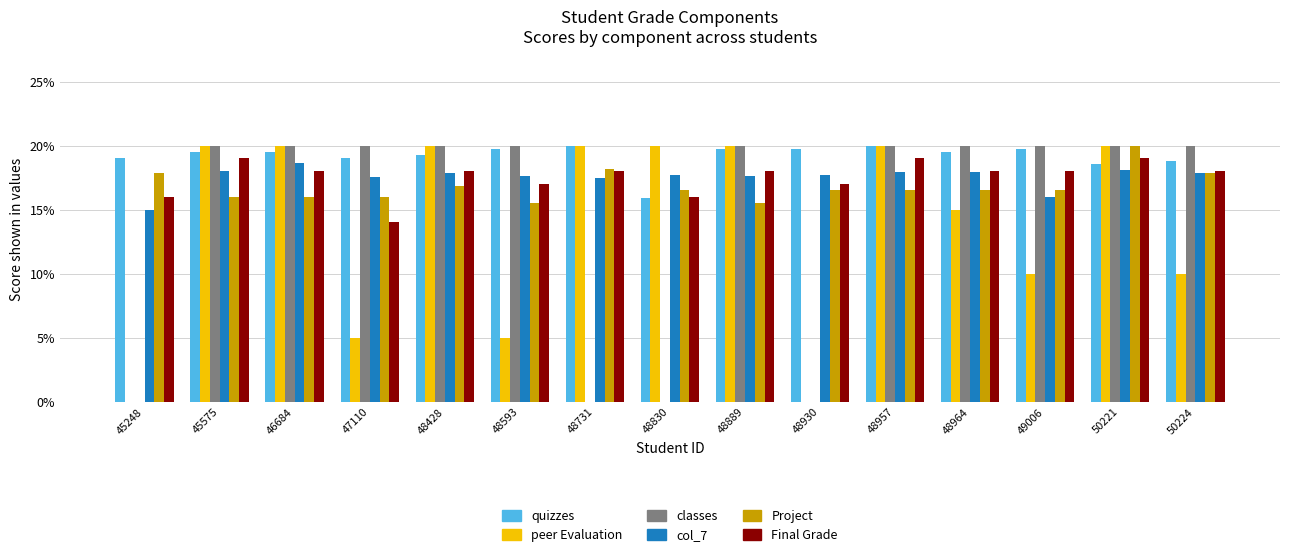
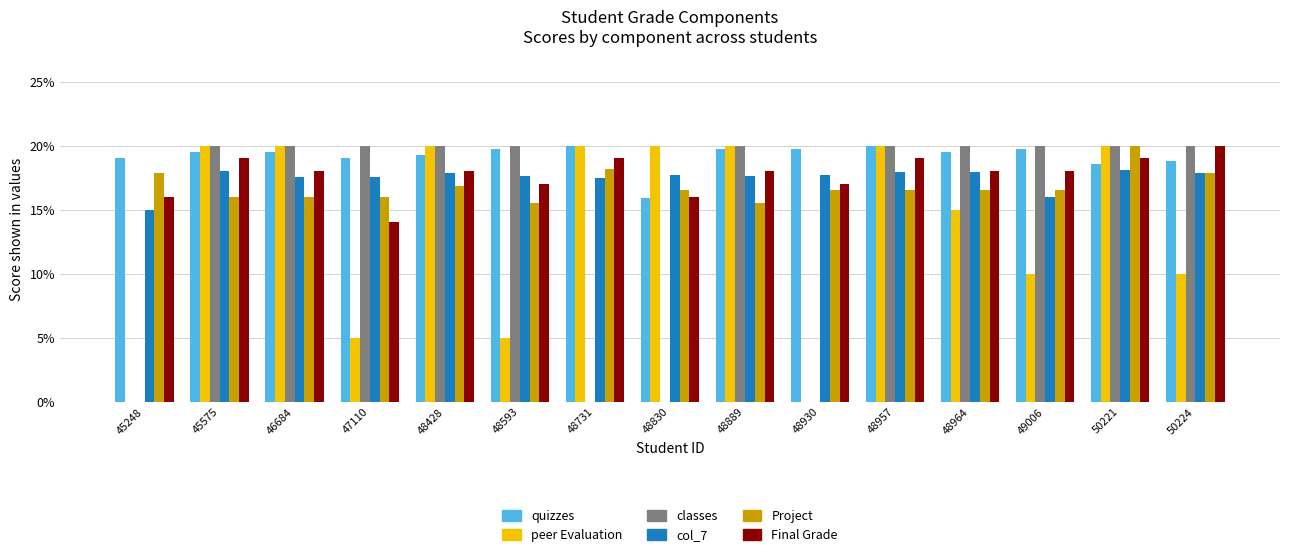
  {
    "quizzes": {
      "45248": "19.0%",
      "45575": "19.5%",
      "46684": "19.5%",
      "47110": "19.0%",
      "48428": "19.3%",
      "48593": "19.8%",
      "48731": "20.0%",
      "48830": "15.9%",
      "48889": "19.8%",
      "48930": "19.8%",
      "48957": "20.0%",
      "48964": "19.5%",
      "49006": "19.8%",
      "50221": "18.6%",
      "50224": "18.8%"
    },
    "classes": {
      "45248": "0.0%",
      "45575": "20.0%",
      "46684": "20.0%",
      "47110": "20.0%",
      "48428": "20.0%",
      "48593": "20.0%",
      "48731": "0.0%",
      "48830": "0.0%",
      "48889": "20.0%",
      "48930": "0.0%",
      "48957": "20.0%",
      "48964": "20.0%",
      "49006": "20.0%",
      "50221": "20.0%",
      "50224": "20.0%"
    },
    "col_7": {
      "45248": "15.0%",
      "45575": "18.1%",
-     "46684": "18.6%",
+     "46684": "17.6%",
      "47110": "17.6%",
      "48428": "17.9%",
      "48593": "17.7%",
      "48731": "17.5%",
      "48830": "17.7%",
      "48889": "17.7%",
      "48930": "17.7%",
      "48957": "18.0%",
      "48964": "18.0%",
      "49006": "16.0%",
      "50221": "18.1%",
      "50224": "17.8%"
    },
    "Final Grade": {
      "45248": "16%",
      "45575": "19%",
      "46684": "18%",
      "47110": "14%",
      "48428": "18%",
      "48593": "17%",
-     "48731": "18%",
+     "48731": "19%",
      "48830": "16%",
      "48889": "18%",
      "48930": "17%",
      "48957": "19%",
      "48964": "18%",
      "49006": "18%",
      "50221": "19%",
-     "50224": "18%"
+     "50224": "20%"
    }
  }
